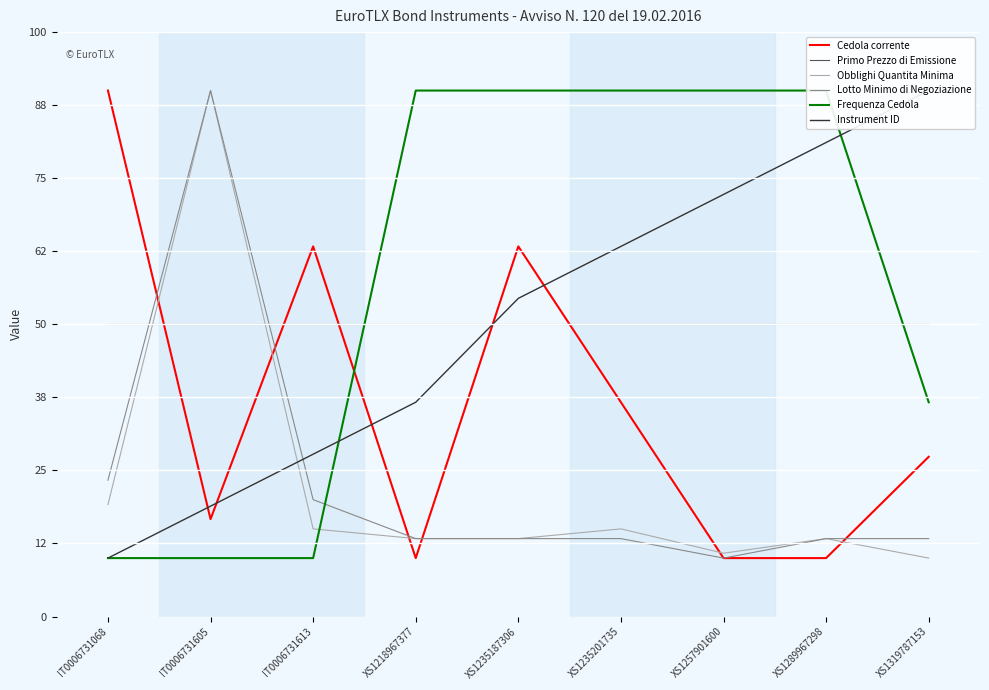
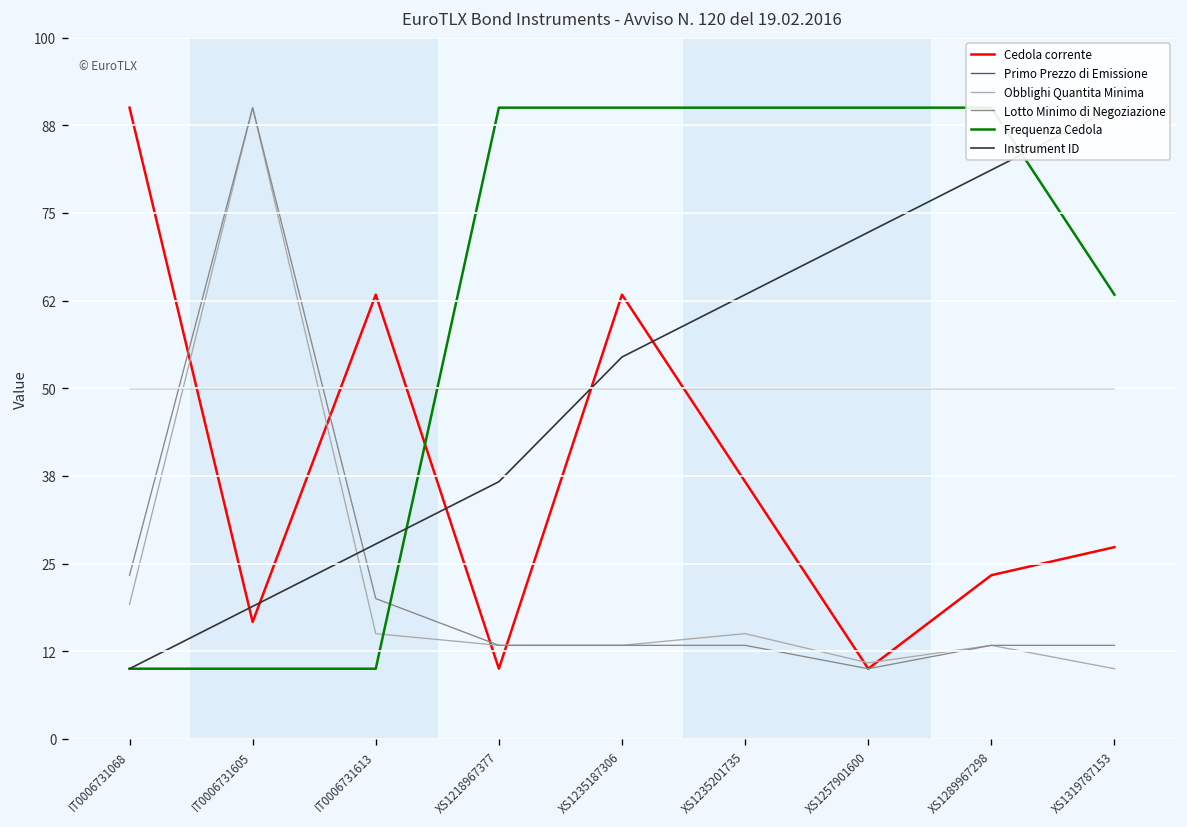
  {
    "Cedola corrente": {
      "IT0006731068": 90,
      "IT0006731605": 17,
      "IT0006731613": 63,
      "XS1218967377": 10,
      "XS1235187306": 63,
      "XS1235201735": 37,
-     "XS1289967298": 10,
+     "XS1289967298": 23,
      "XS1319787153": 27
    },
    "Frequenza Cedola": {
      "IT0006731605": 10,
      "IT0006731613": 10,
      "XS1218967377": 90,
      "XS1235187306": 90,
      "XS1235201735": 90,
      "XS1257901600": 90,
-     "XS1319787153": 37
+     "XS1319787153": 63
    }
  }
